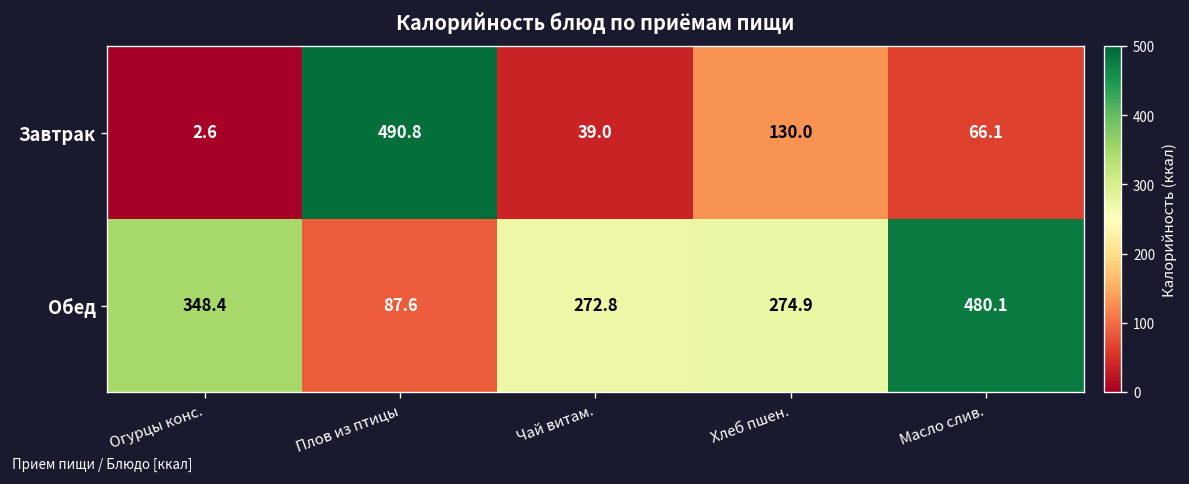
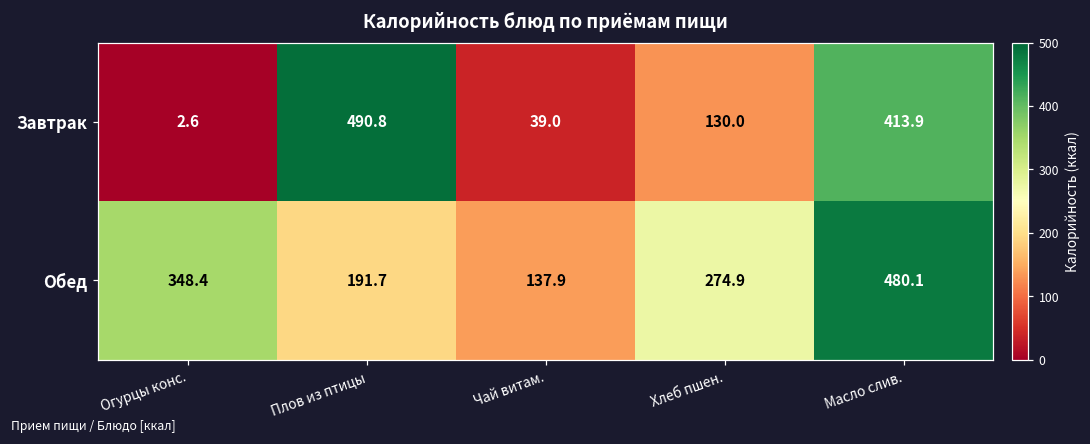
  {
    "Завтрак": {
      "Огурцы конс.": 2.6,
      "Плов из птицы": 490.8,
      "Чай витам.": 39.0,
      "Хлеб пшен.": 130.0,
-     "Масло слив.": 66.1
+     "Масло слив.": 413.9
    },
    "Обед": {
      "Огурцы конс.": 348.4,
-     "Плов из птицы": 87.6,
-     "Чай витам.": 272.8,
+     "Плов из птицы": 191.7,
+     "Чай витам.": 137.9,
      "Хлеб пшен.": 274.9,
      "Масло слив.": 480.1
    }
  }
